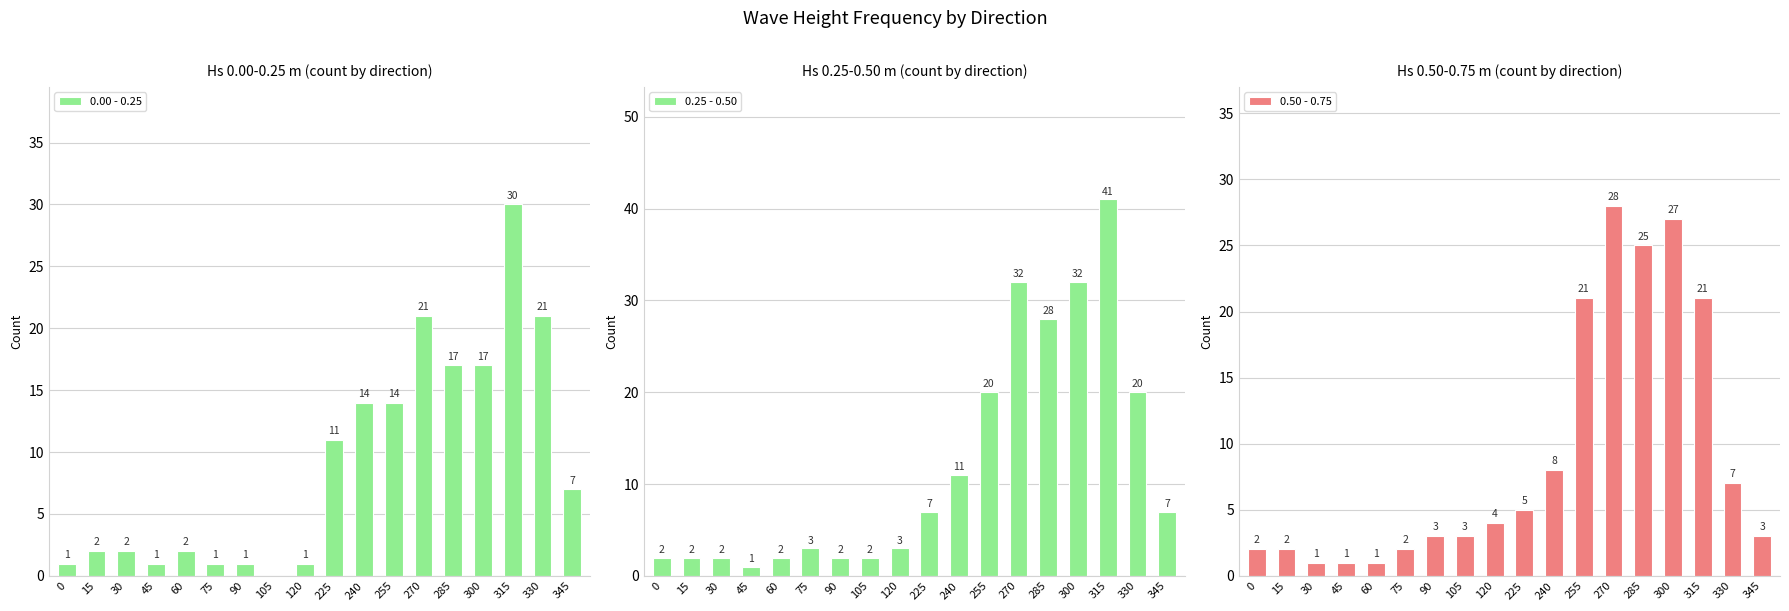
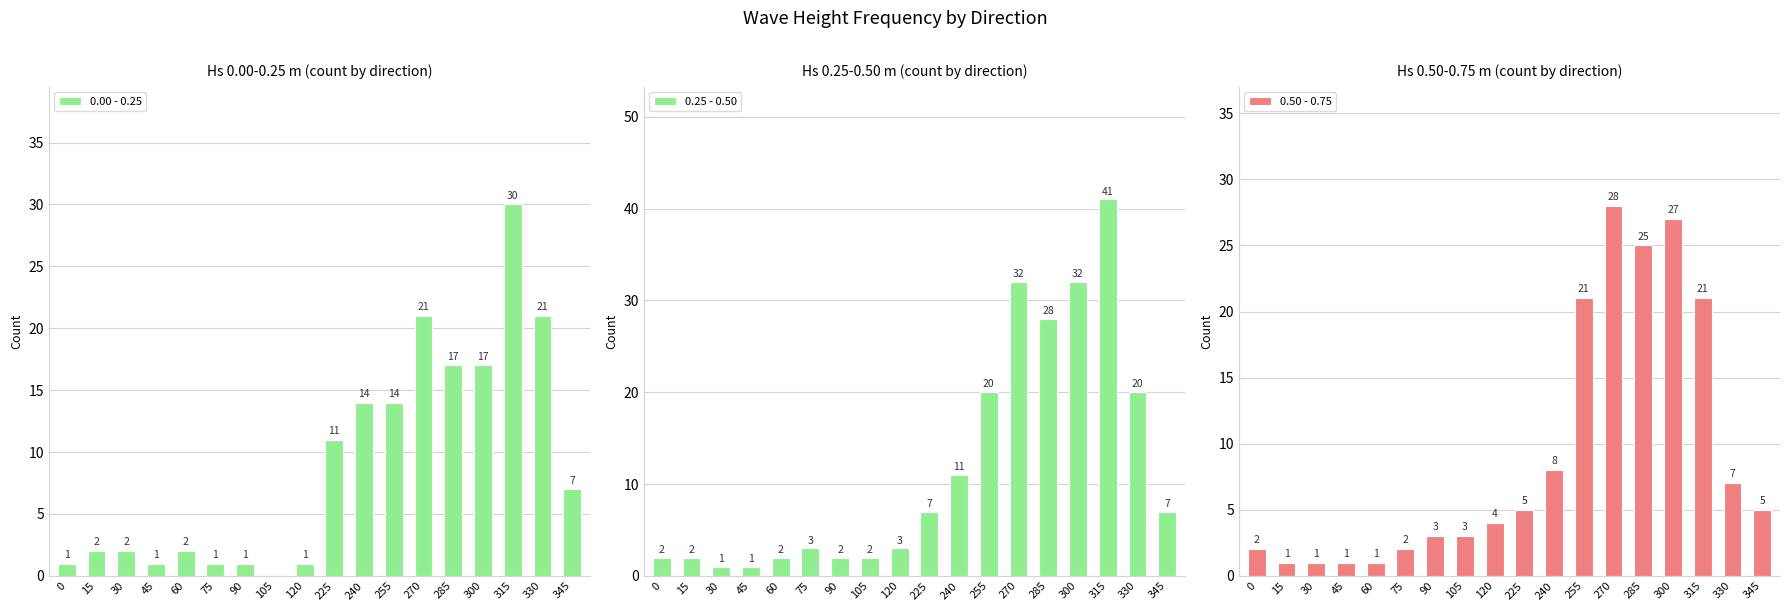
  {
    "Hs 0.00-0.25 m (count by direction)": {
      "0": 1,
      "15": 2,
      "30": 2,
      "45": 1,
      "60": 2,
      "75": 1,
      "90": 1,
      "120": 1,
      "225": 11,
      "240": 14,
      "255": 14,
      "270": 21,
      "285": 17,
      "300": 17,
      "315": 30,
      "330": 21,
      "345": 7
    },
    "Hs 0.25-0.50 m (count by direction)": {
      "0": 2,
      "15": 2,
-     "30": 2,
+     "30": 1,
      "45": 1,
      "60": 2,
      "75": 3,
      "90": 2,
      "105": 2,
      "120": 3,
      "225": 7,
      "240": 11,
      "255": 20,
      "270": 32,
      "285": 28,
      "300": 32,
      "315": 41,
      "330": 20,
      "345": 7
    },
    "Hs 0.50-0.75 m (count by direction)": {
      "0": 2,
-     "15": 2,
+     "15": 1,
      "30": 1,
      "45": 1,
      "60": 1,
      "75": 2,
      "90": 3,
      "105": 3,
      "120": 4,
      "225": 5,
      "240": 8,
      "255": 21,
      "270": 28,
      "285": 25,
      "300": 27,
      "315": 21,
      "330": 7,
-     "345": 3
+     "345": 5
    }
  }
